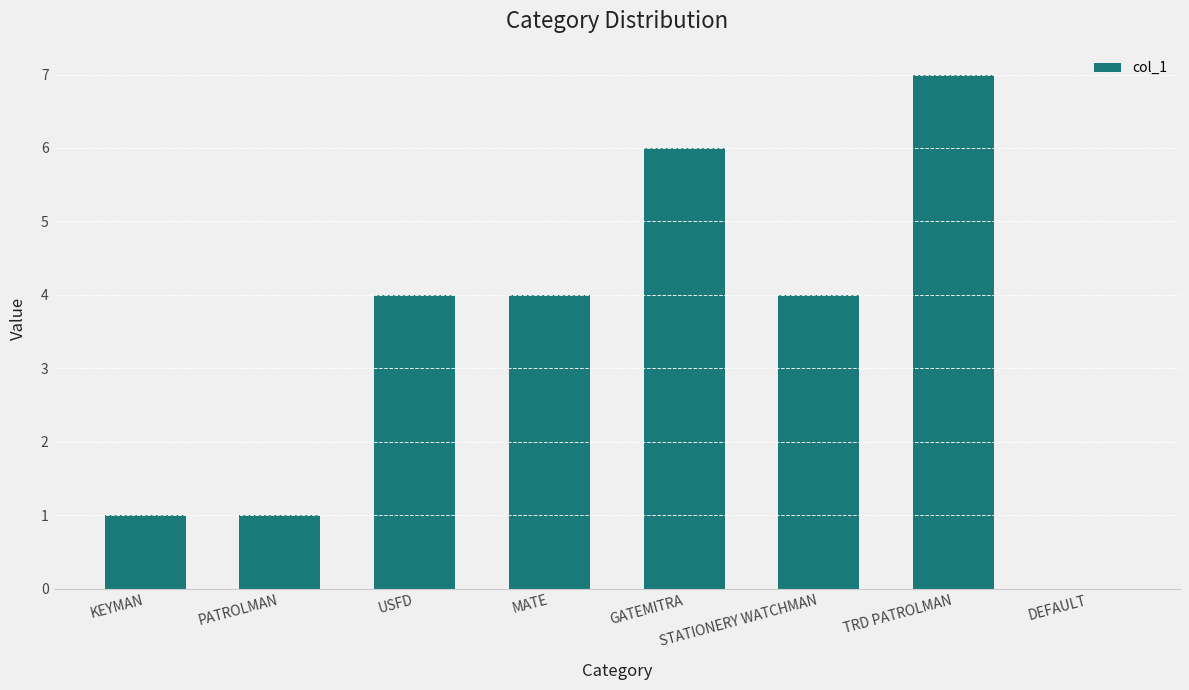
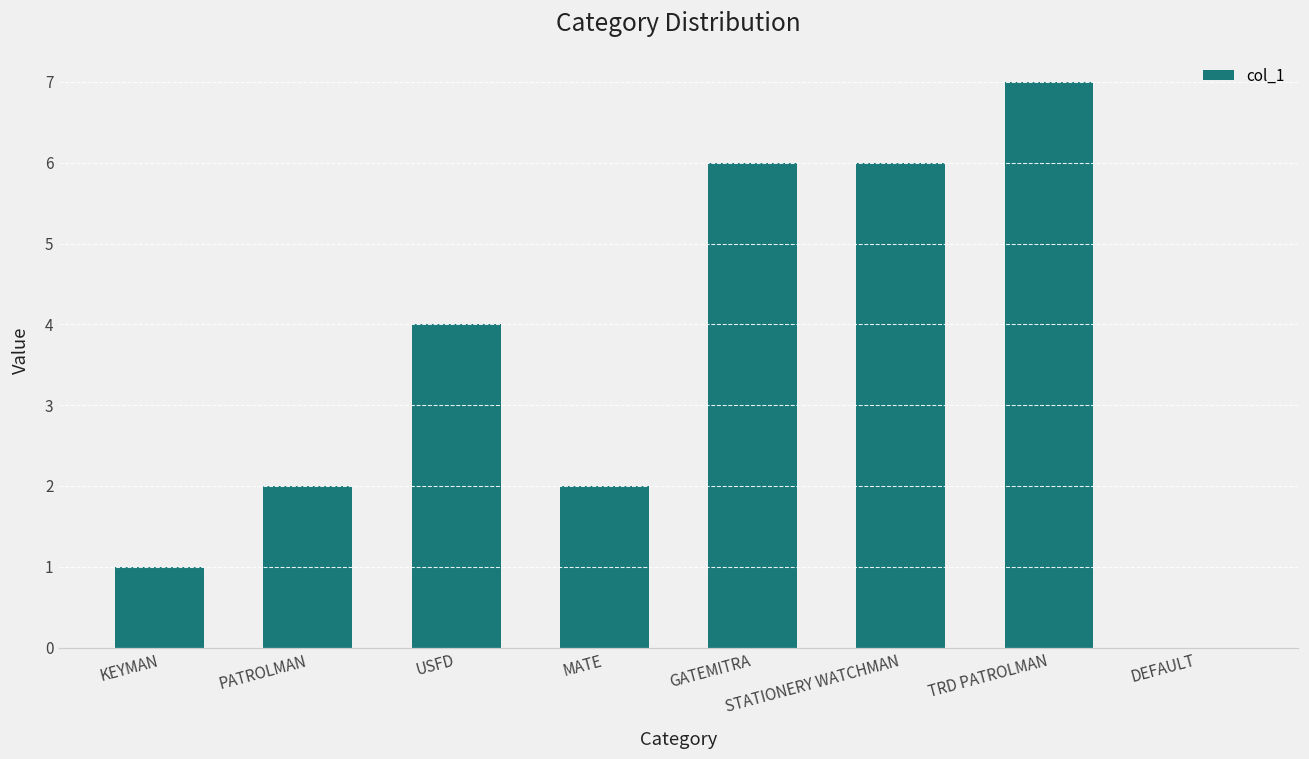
  {
    "KEYMAN": 1,
-   "PATROLMAN": 1,
+   "PATROLMAN": 2,
    "USFD": 4,
-   "MATE": 4,
+   "MATE": 2,
    "GATEMITRA": 6,
-   "STATIONERY WATCHMAN": 4,
+   "STATIONERY WATCHMAN": 6,
    "TRD PATROLMAN": 7,
    "DEFAULT": 0
  }
